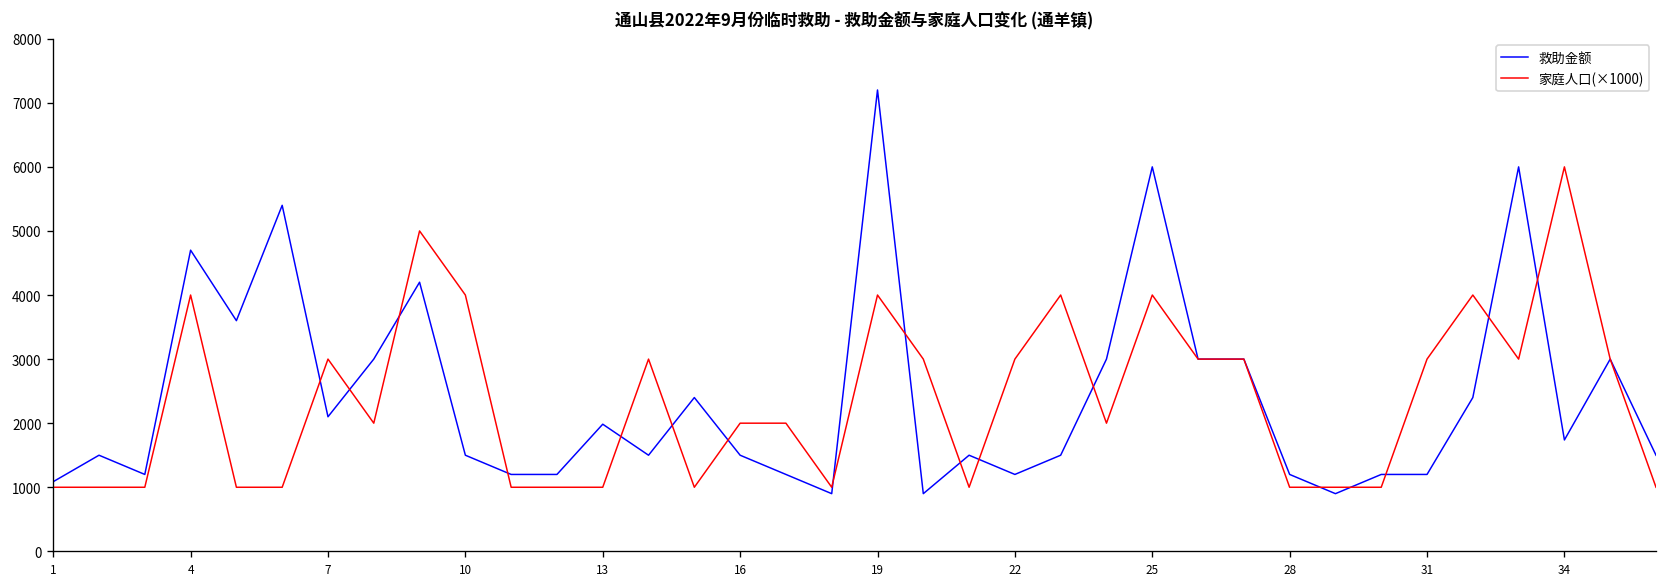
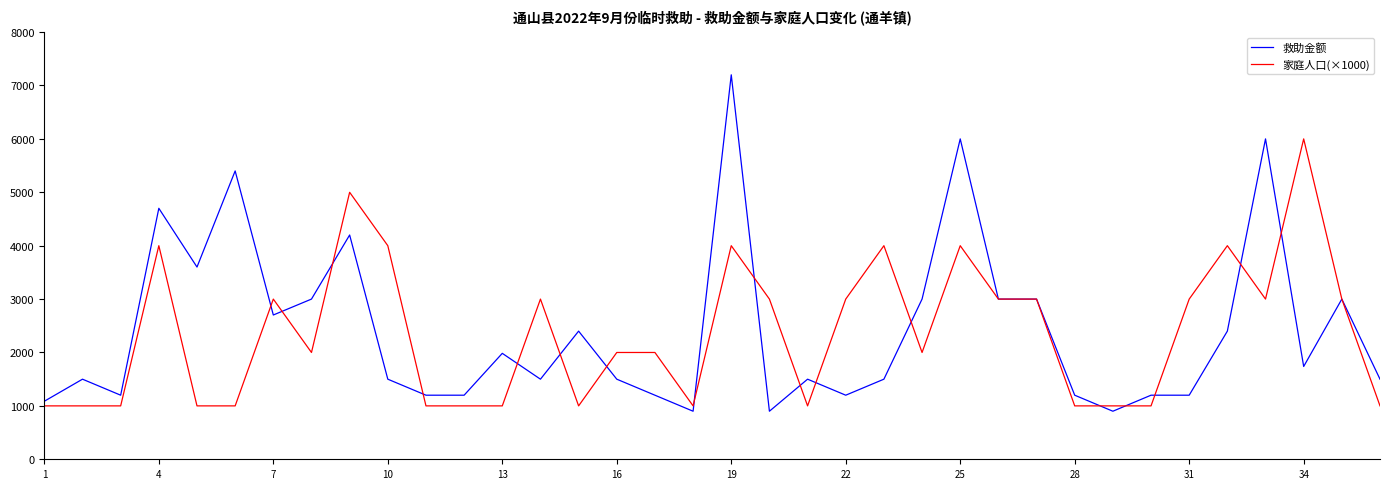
  {
    "救助金额": {
      "1": 1100,
      "4": 4700,
-     "7": 2100,
+     "7": 2700,
      "10": 1500,
      "13": 2000,
      "16": 1500,
      "19": 7200,
      "22": 1200,
      "25": 6000,
      "28": 1200,
      "31": 1200,
      "34": 1700
    },
    "家庭人口(×1000)": {
      "1": 1000,
      "4": 4000,
      "7": 3000,
      "10": 4000,
      "13": 1000,
      "16": 2000,
      "19": 4000,
      "22": 3000,
      "25": 4000,
      "28": 1000,
      "31": 3000,
      "34": 6000
    }
  }
